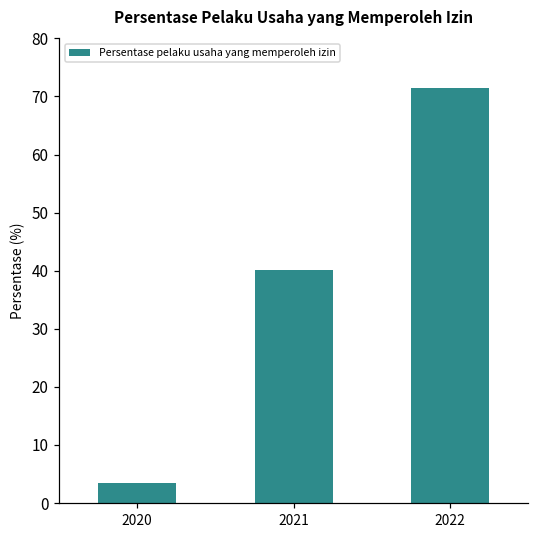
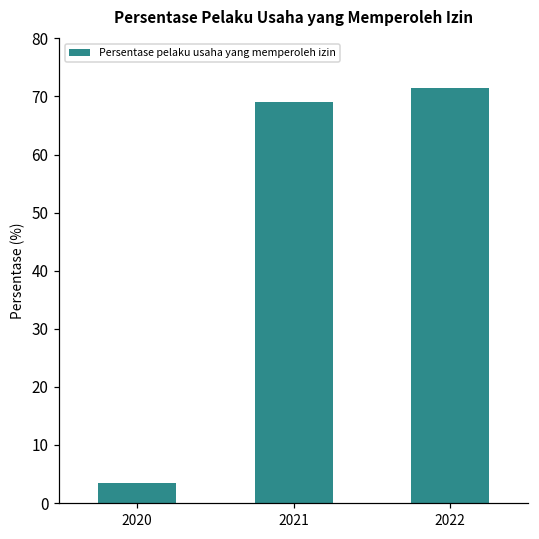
  {
    "2020": 3,
-   "2021": 40,
+   "2021": 69,
    "2022": 72
  }
